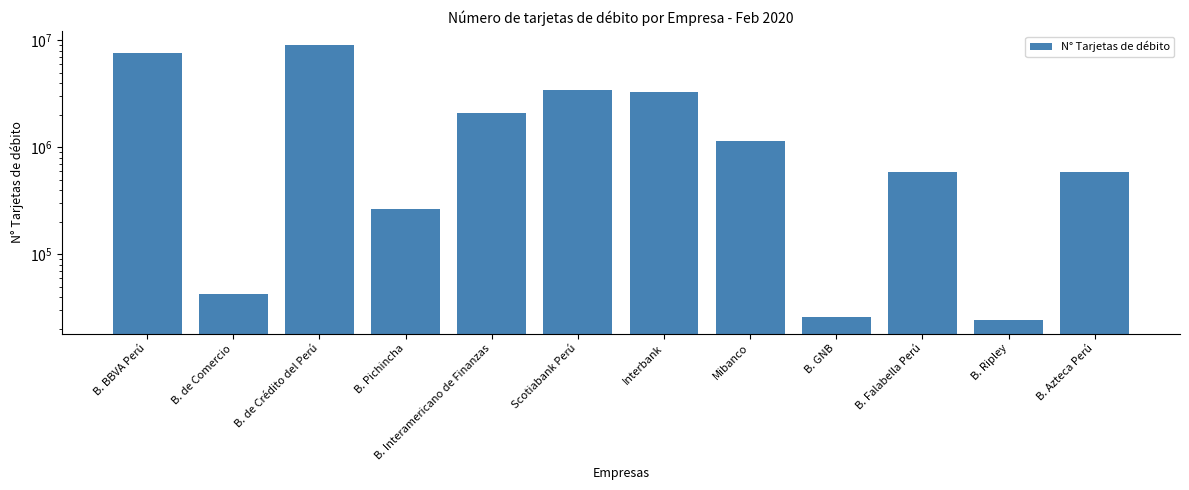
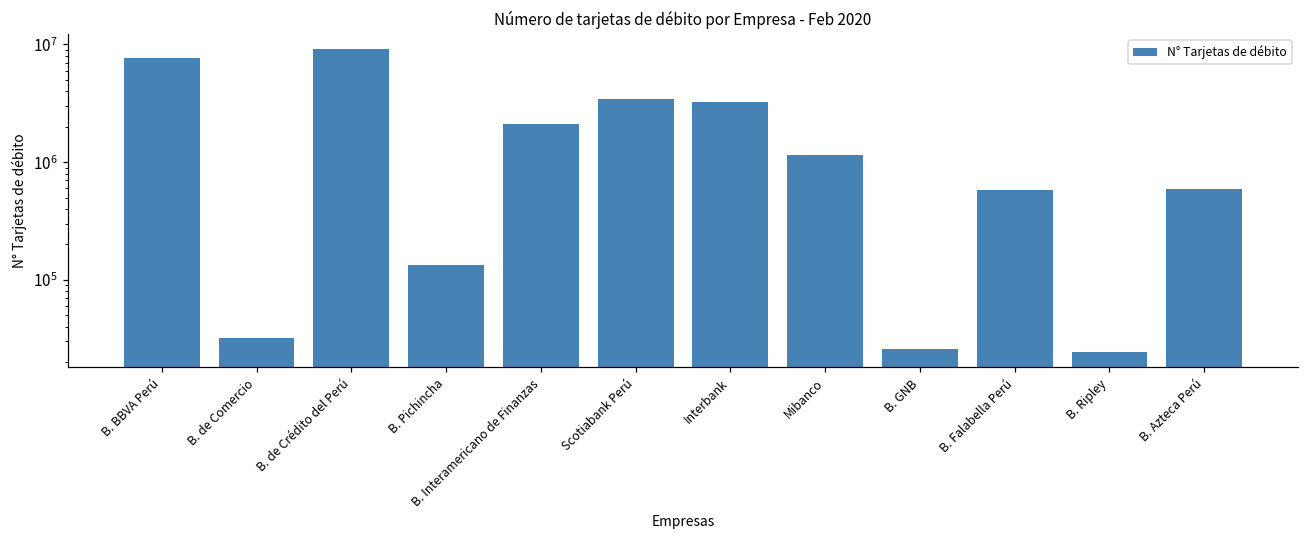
  {
    "B. BBVA Perú": 8000000,
-   "B. de Comercio": 42000,
+   "B. de Comercio": 32000,
    "B. de Crédito del Perú": 9000000,
-   "B. Pichincha": 260000,
+   "B. Pichincha": 130000,
    "B. Interamericano de Finanzas": 2100000,
    "Scotiabank Perú": 3500000,
    "Interbank": 3300000,
    "Mibanco": 1200000,
    "B. GNB": 26000,
    "B. Falabella Perú": 600000,
    "B. Ripley": 24000,
    "B. Azteca Perú": 600000
  }
